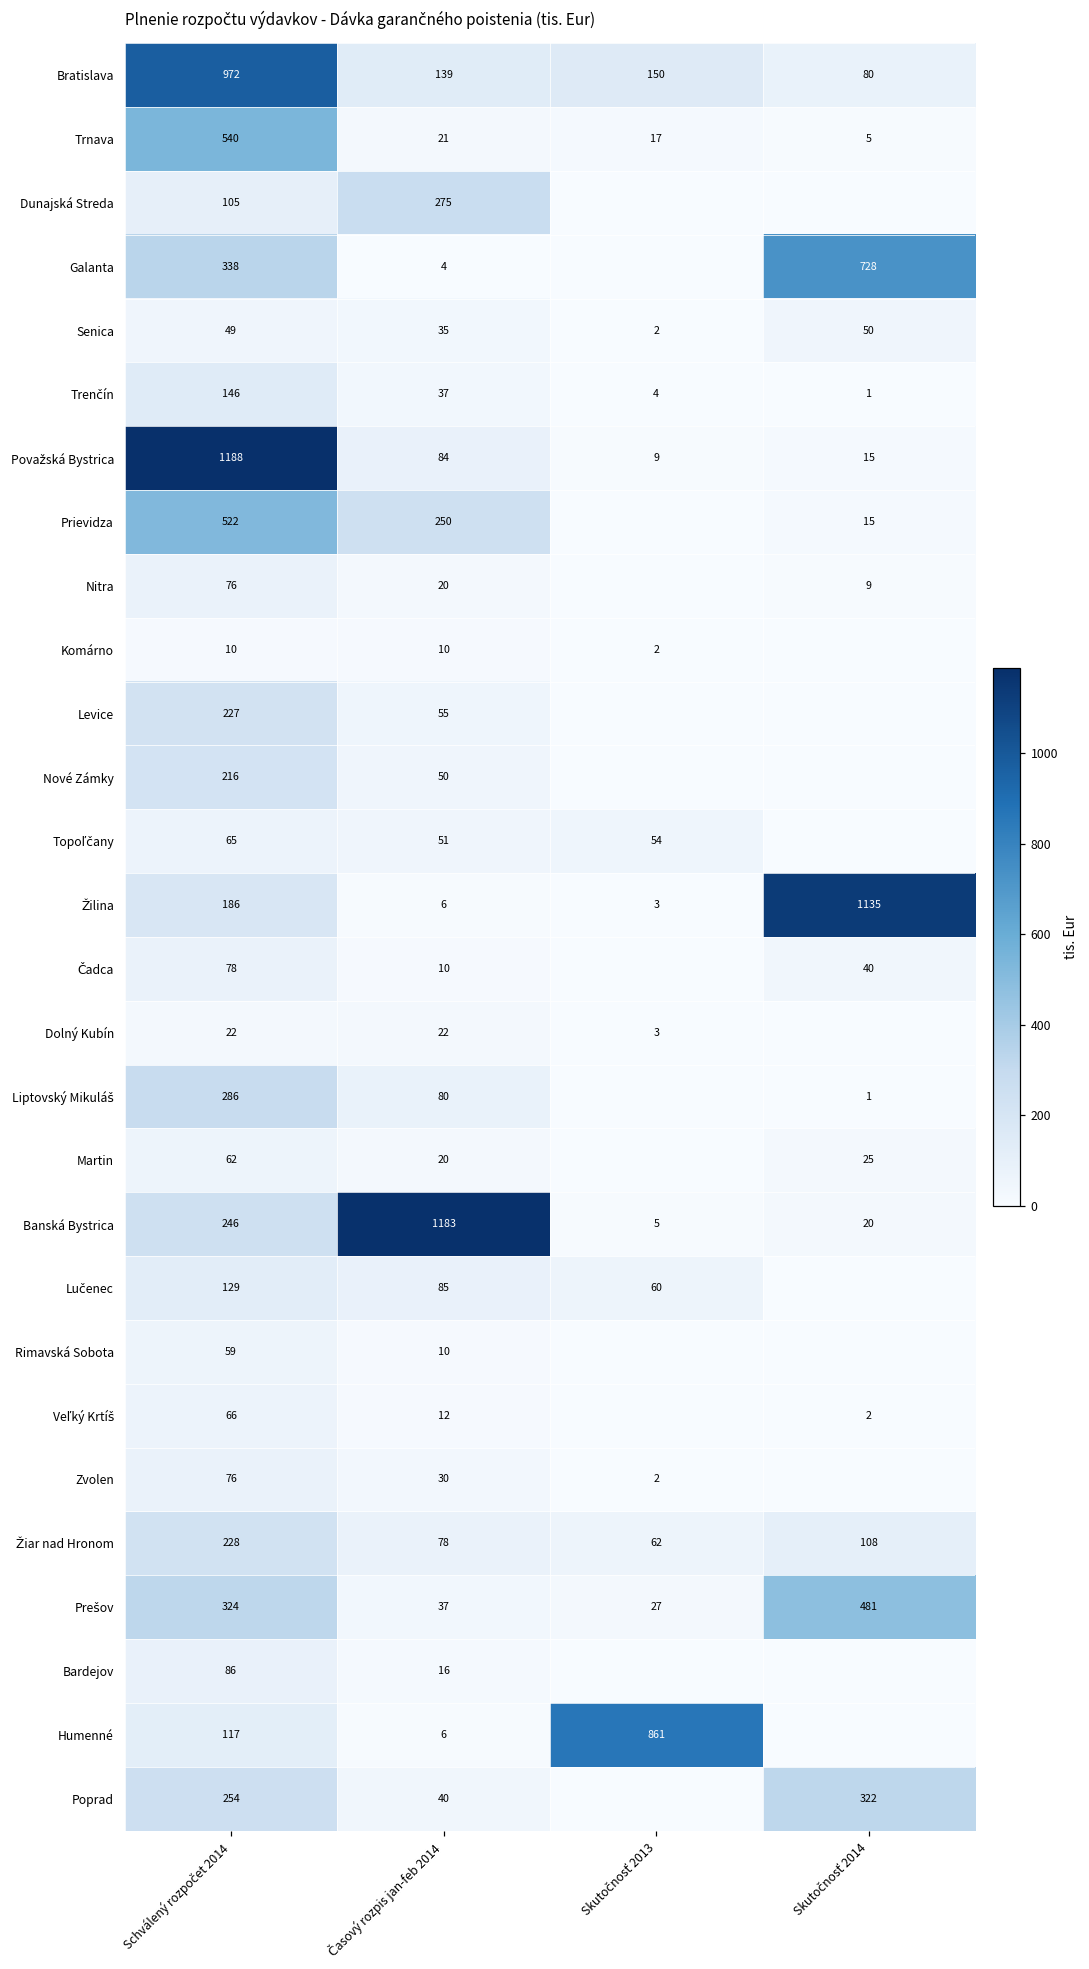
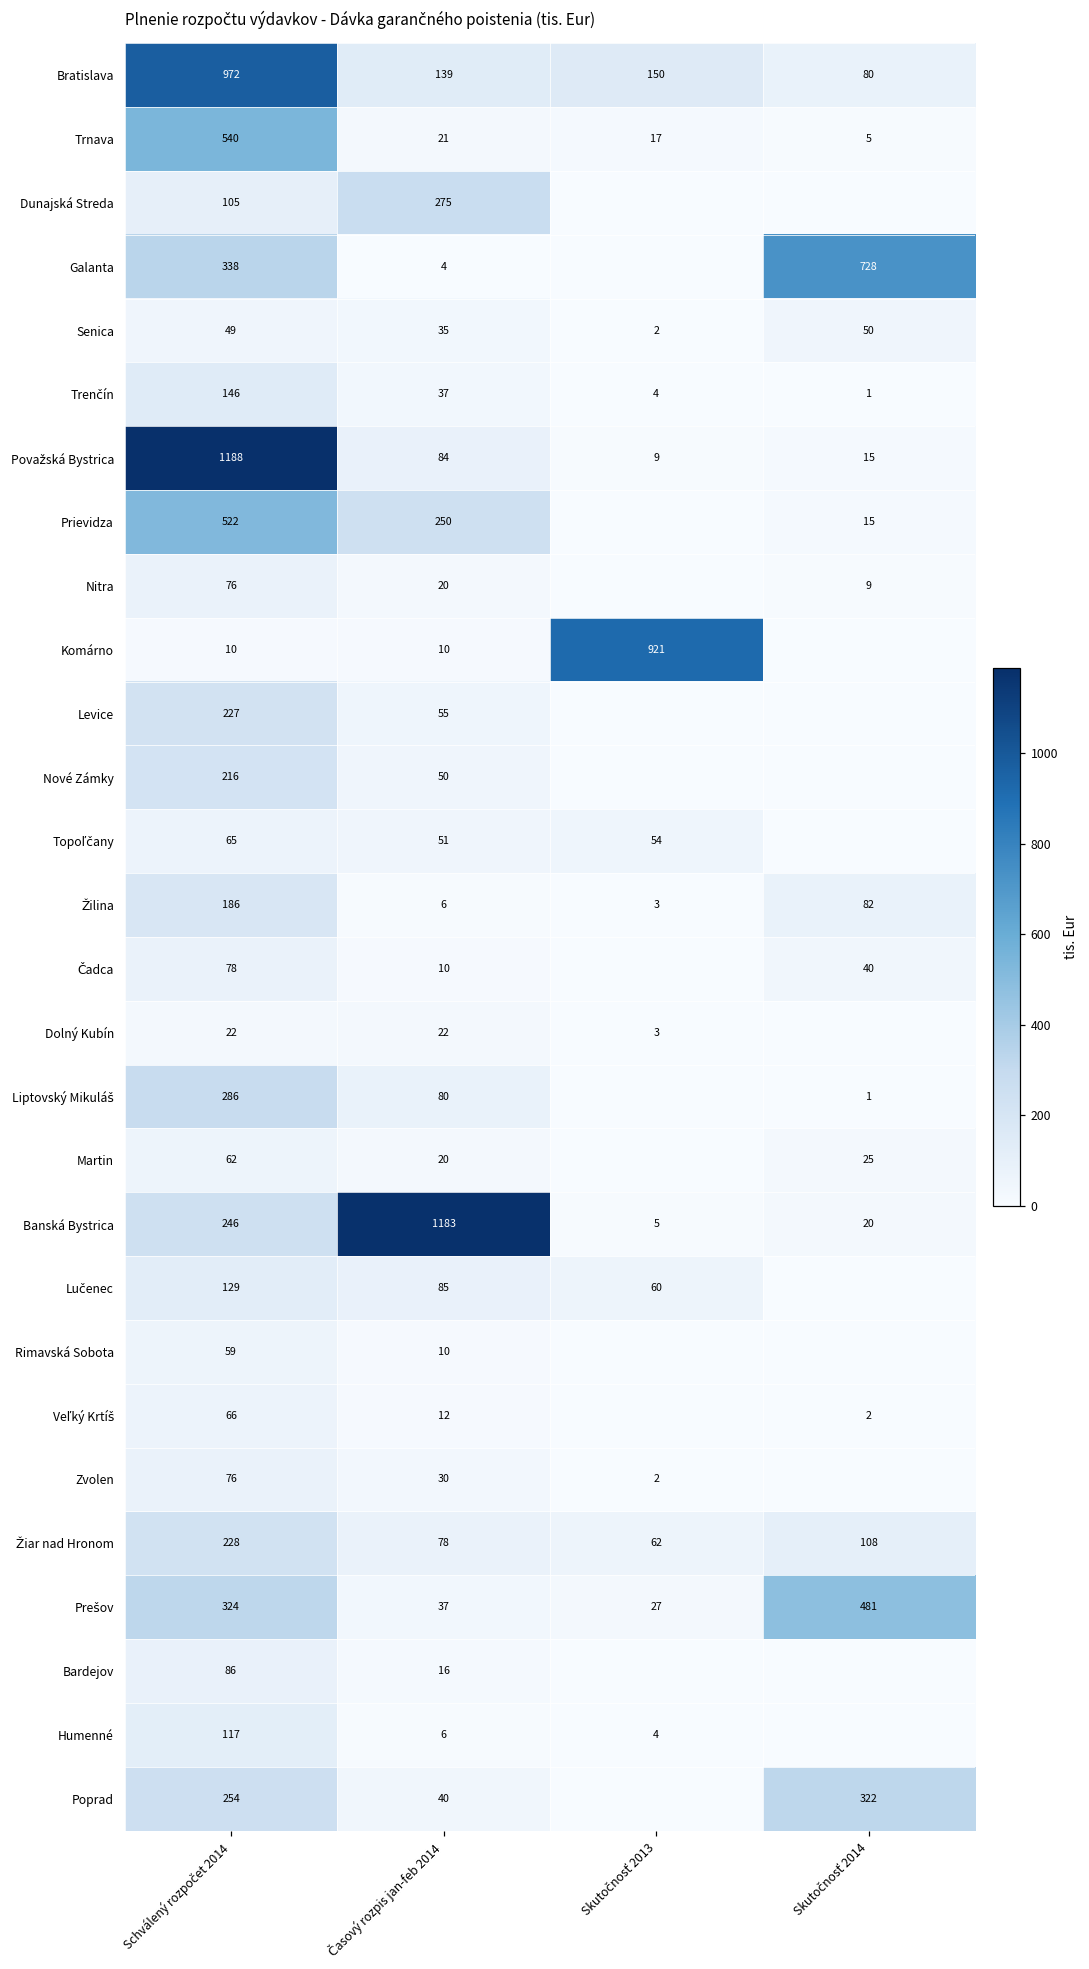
  {
    "Bratislava": {
      "Schválený rozpočet 2014": 972,
      "Časový rozpis jan-feb 2014": 139,
      "Skutočnosť 2013": 150,
      "Skutočnosť 2014": 80
    },
    "Trnava": {
      "Schválený rozpočet 2014": 540,
      "Časový rozpis jan-feb 2014": 21,
      "Skutočnosť 2013": 17,
      "Skutočnosť 2014": 5
    },
    "Dunajská Streda": {
      "Schválený rozpočet 2014": 105,
      "Časový rozpis jan-feb 2014": 275
    },
    "Galanta": {
      "Schválený rozpočet 2014": 338,
      "Časový rozpis jan-feb 2014": 4,
      "Skutočnosť 2014": 728
    },
    "Senica": {
      "Schválený rozpočet 2014": 49,
      "Časový rozpis jan-feb 2014": 35,
      "Skutočnosť 2013": 2,
      "Skutočnosť 2014": 50
    },
    "Trenčín": {
      "Schválený rozpočet 2014": 146,
      "Časový rozpis jan-feb 2014": 37,
      "Skutočnosť 2013": 4,
      "Skutočnosť 2014": 1
    },
    "Považská Bystrica": {
      "Schválený rozpočet 2014": 1188,
      "Časový rozpis jan-feb 2014": 84,
      "Skutočnosť 2013": 9,
      "Skutočnosť 2014": 15
    },
    "Prievidza": {
      "Schválený rozpočet 2014": 522,
      "Časový rozpis jan-feb 2014": 250,
      "Skutočnosť 2014": 15
    },
    "Nitra": {
      "Schválený rozpočet 2014": 76,
      "Časový rozpis jan-feb 2014": 20,
      "Skutočnosť 2014": 9
    },
    "Komárno": {
      "Schválený rozpočet 2014": 10,
      "Časový rozpis jan-feb 2014": 10,
-     "Skutočnosť 2013": 2
+     "Skutočnosť 2013": 921
    },
    "Levice": {
      "Schválený rozpočet 2014": 227,
      "Časový rozpis jan-feb 2014": 55
    },
    "Nové Zámky": {
      "Schválený rozpočet 2014": 216,
      "Časový rozpis jan-feb 2014": 50
    },
    "Topoľčany": {
      "Schválený rozpočet 2014": 65,
      "Časový rozpis jan-feb 2014": 51,
      "Skutočnosť 2013": 54
    },
    "Žilina": {
      "Schválený rozpočet 2014": 186,
      "Časový rozpis jan-feb 2014": 6,
      "Skutočnosť 2013": 3,
-     "Skutočnosť 2014": 1135
+     "Skutočnosť 2014": 82
    },
    "Čadca": {
      "Schválený rozpočet 2014": 78,
      "Časový rozpis jan-feb 2014": 10,
      "Skutočnosť 2014": 40
    },
    "Dolný Kubín": {
      "Schválený rozpočet 2014": 22,
      "Časový rozpis jan-feb 2014": 22,
      "Skutočnosť 2013": 3
    },
    "Liptovský Mikuláš": {
      "Schválený rozpočet 2014": 286,
      "Časový rozpis jan-feb 2014": 80,
      "Skutočnosť 2014": 1
    },
    "Martin": {
      "Schválený rozpočet 2014": 62,
      "Časový rozpis jan-feb 2014": 20,
      "Skutočnosť 2014": 25
    },
    "Banská Bystrica": {
      "Schválený rozpočet 2014": 246,
      "Časový rozpis jan-feb 2014": 1183,
      "Skutočnosť 2013": 5,
      "Skutočnosť 2014": 20
    },
    "Lučenec": {
      "Schválený rozpočet 2014": 129,
      "Časový rozpis jan-feb 2014": 85,
      "Skutočnosť 2013": 60
    },
    "Rimavská Sobota": {
      "Schválený rozpočet 2014": 59,
      "Časový rozpis jan-feb 2014": 10
    },
    "Veľký Krtíš": {
      "Schválený rozpočet 2014": 66,
      "Časový rozpis jan-feb 2014": 12,
      "Skutočnosť 2014": 2
    },
    "Zvolen": {
      "Schválený rozpočet 2014": 76,
      "Časový rozpis jan-feb 2014": 30,
      "Skutočnosť 2013": 2
    },
    "Žiar nad Hronom": {
      "Schválený rozpočet 2014": 228,
      "Časový rozpis jan-feb 2014": 78,
      "Skutočnosť 2013": 62,
      "Skutočnosť 2014": 108
    },
    "Prešov": {
      "Schválený rozpočet 2014": 324,
      "Časový rozpis jan-feb 2014": 37,
      "Skutočnosť 2013": 27,
      "Skutočnosť 2014": 481
    },
    "Bardejov": {
      "Schválený rozpočet 2014": 86,
      "Časový rozpis jan-feb 2014": 16
    },
    "Humenné": {
      "Schválený rozpočet 2014": 117,
      "Časový rozpis jan-feb 2014": 6,
-     "Skutočnosť 2013": 861
+     "Skutočnosť 2013": 4
    },
    "Poprad": {
      "Schválený rozpočet 2014": 254,
      "Časový rozpis jan-feb 2014": 40,
      "Skutočnosť 2014": 322
    }
  }
